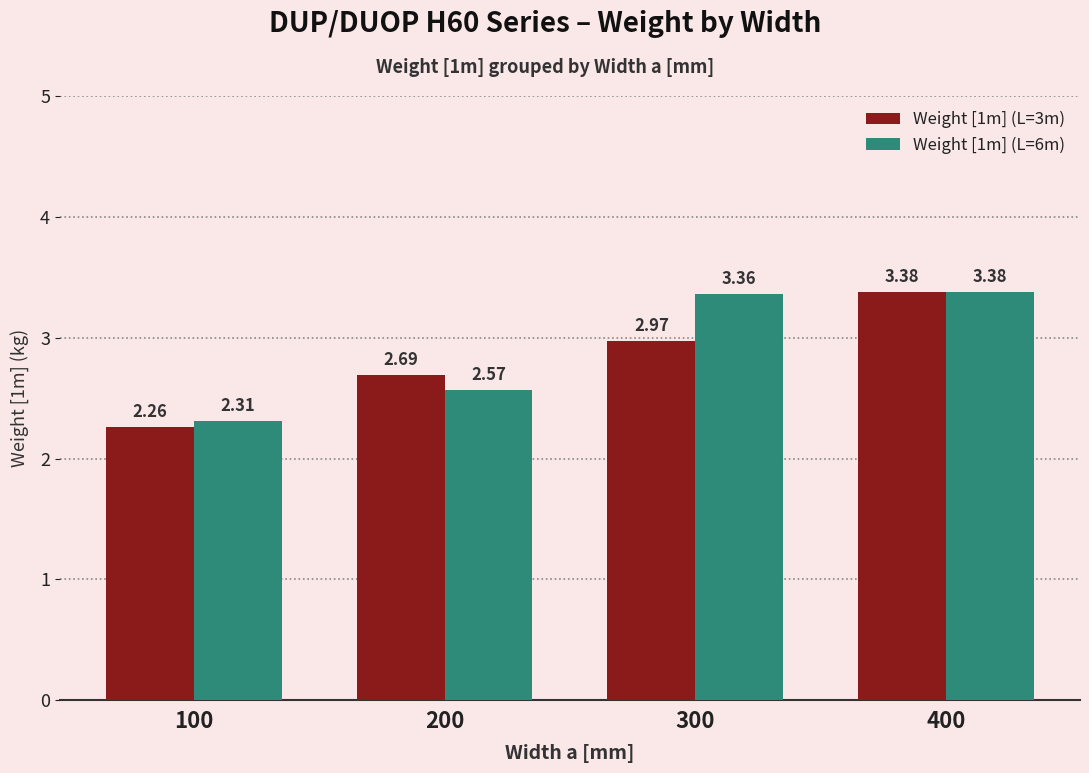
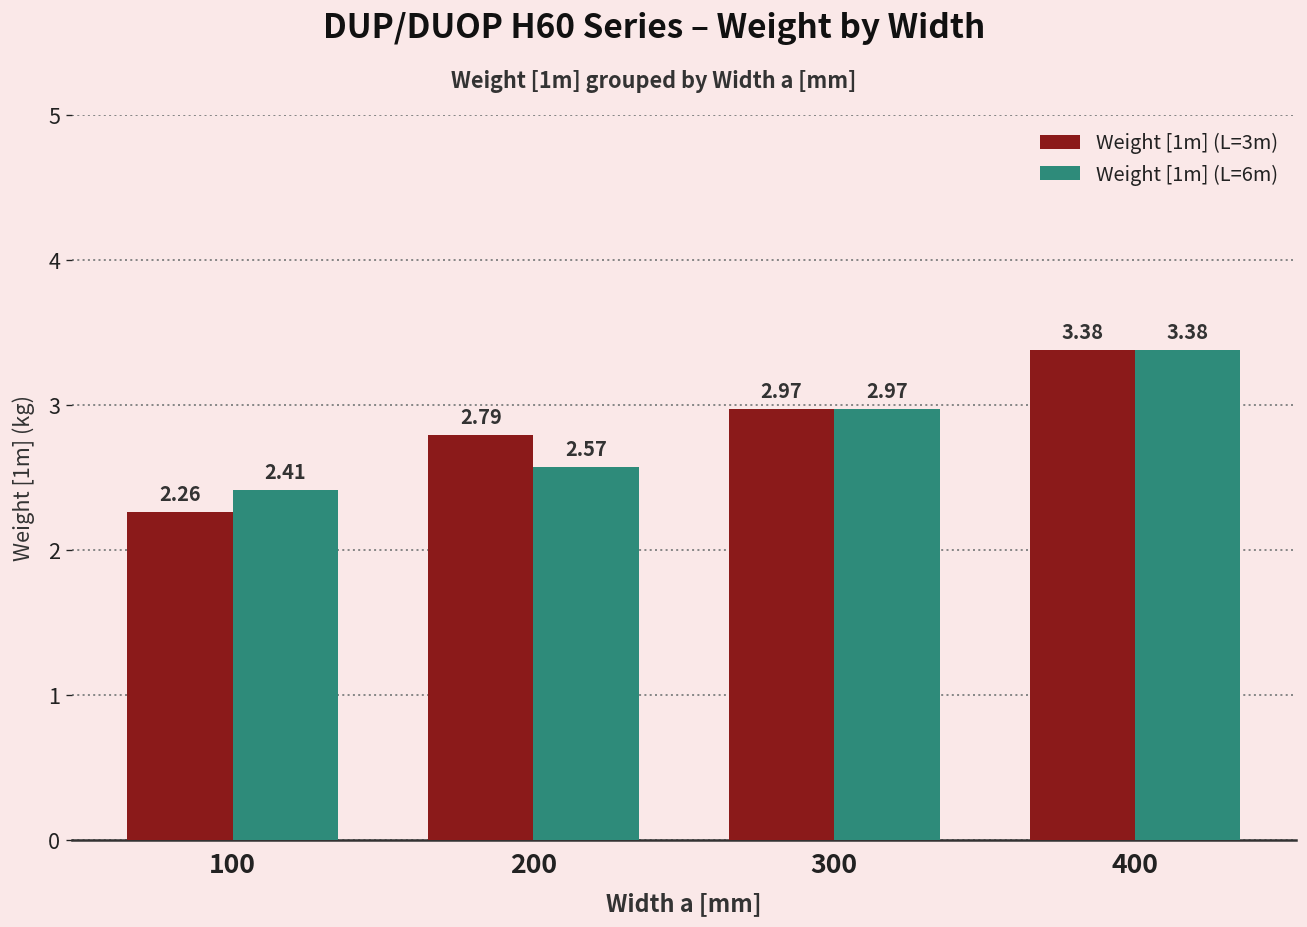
  {
    "Weight [1m] (L=3m)": {
      "100": 2.26,
-     "200": 2.69,
+     "200": 2.79,
      "300": 2.97,
      "400": 3.38
    },
    "Weight [1m] (L=6m)": {
-     "100": 2.31,
+     "100": 2.41,
      "200": 2.57,
-     "300": 3.36,
+     "300": 2.97,
      "400": 3.38
    }
  }
